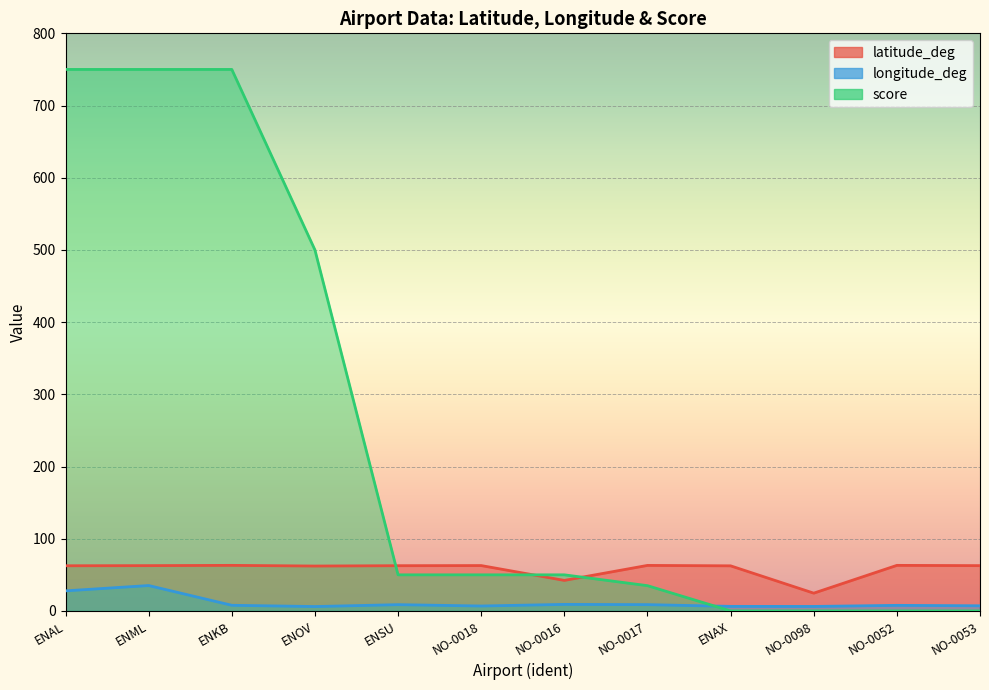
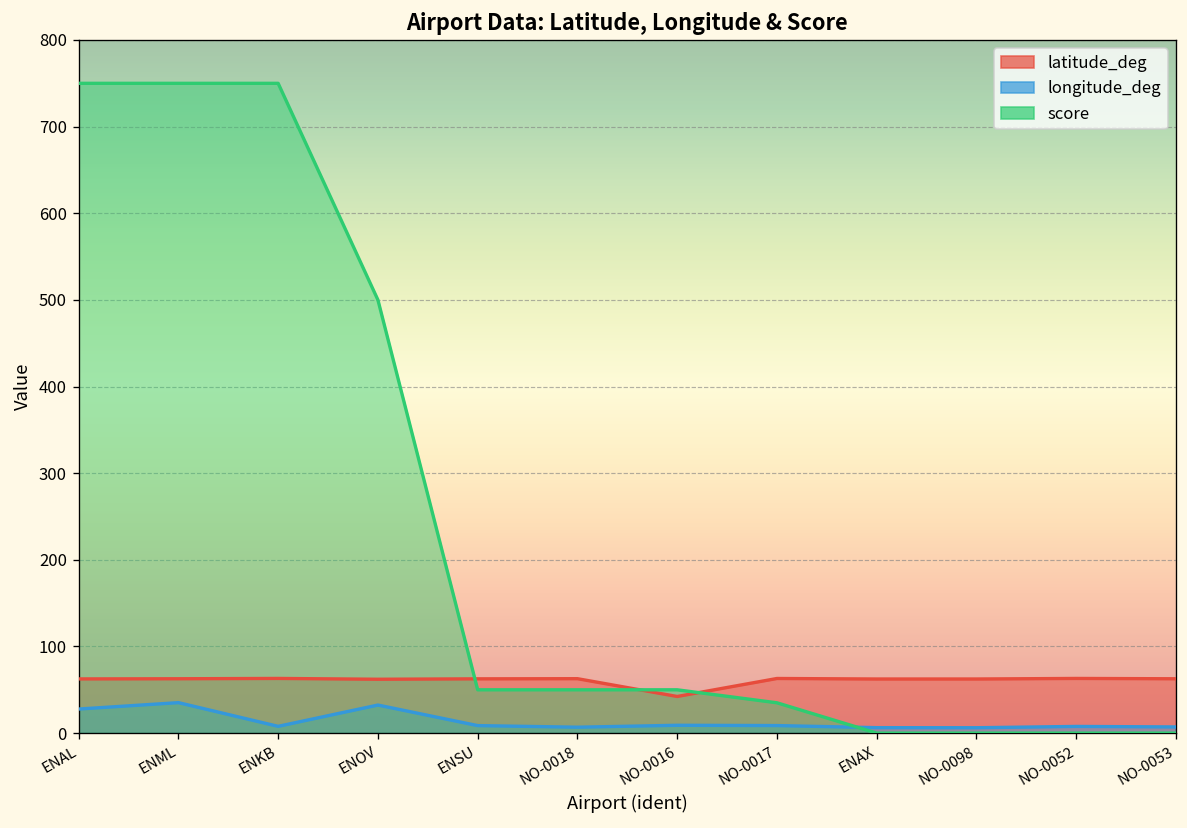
  {
    "latitude_deg": {
      "ENAL": 60,
      "ENML": 60,
      "ENKB": 60,
      "ENOV": 60,
      "ENSU": 60,
      "NO-0018": 60,
      "NO-0016": 40,
      "NO-0017": 60,
      "ENAX": 60,
-     "NO-0098": 20,
+     "NO-0098": 60,
      "NO-0052": 60,
      "NO-0053": 60
    },
    "longitude_deg": {
      "ENAL": 30,
      "ENML": 40,
      "ENKB": 10,
-     "ENOV": 10,
+     "ENOV": 30,
      "ENSU": 10,
      "NO-0018": 10,
      "NO-0016": 10,
      "NO-0017": 10,
      "ENAX": 10,
      "NO-0098": 10,
      "NO-0052": 10,
      "NO-0053": 10
    },
    "score": {
      "ENAL": 750,
      "ENML": 750,
      "ENKB": 750,
      "ENOV": 500,
      "ENSU": 50,
      "NO-0018": 50,
      "NO-0016": 50,
      "NO-0017": 40,
      "ENAX": 0,
      "NO-0098": 0,
      "NO-0052": 0,
      "NO-0053": 0
    }
  }
